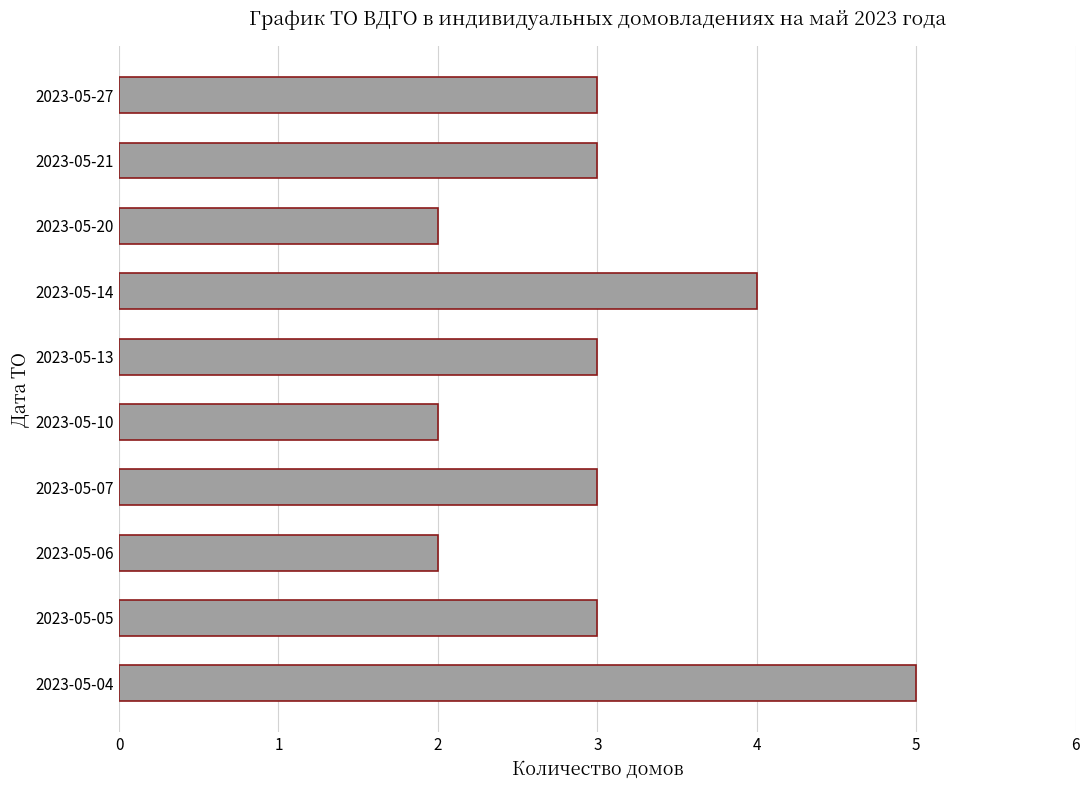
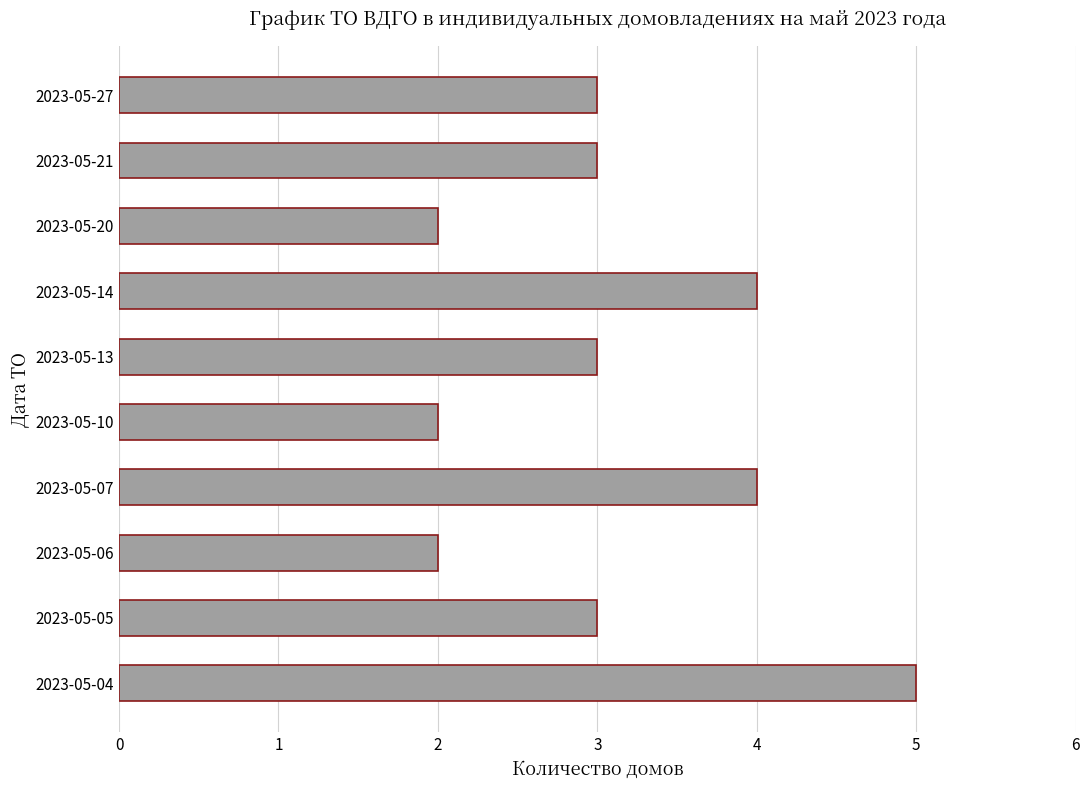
  {
    "2023-05-27": 3,
    "2023-05-21": 3,
    "2023-05-20": 2,
    "2023-05-14": 4,
    "2023-05-13": 3,
    "2023-05-10": 2,
-   "2023-05-07": 3,
+   "2023-05-07": 4,
    "2023-05-06": 2,
    "2023-05-05": 3,
    "2023-05-04": 5
  }
